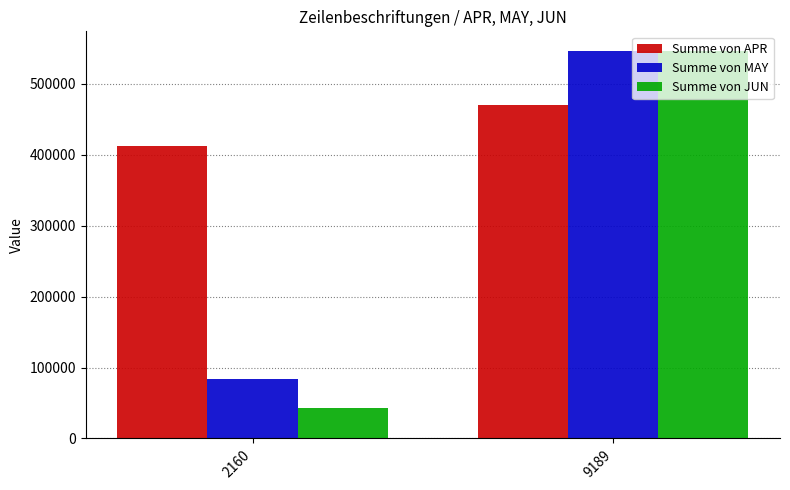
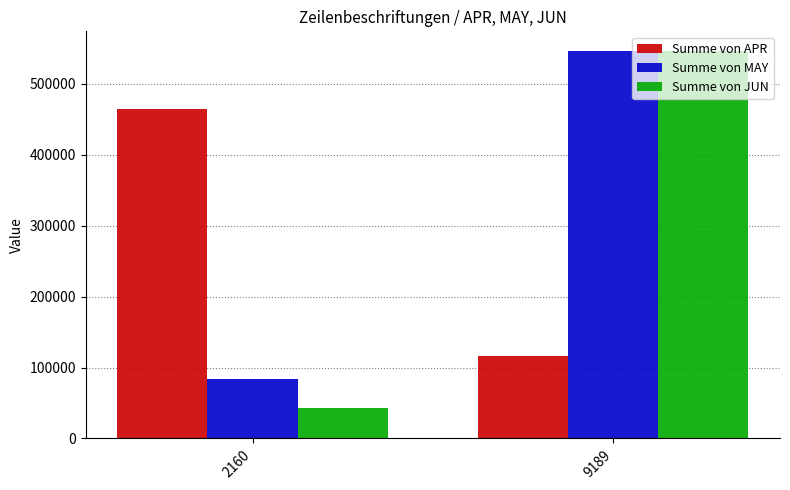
  {
    "Summe von APR": {
-     "2160": 410000,
-     "9189": 470000
+     "2160": 460000,
+     "9189": 120000
    },
    "Summe von MAY": {
      "2160": 80000,
      "9189": 550000
    },
    "Summe von JUN": {
      "2160": 40000
    }
  }
